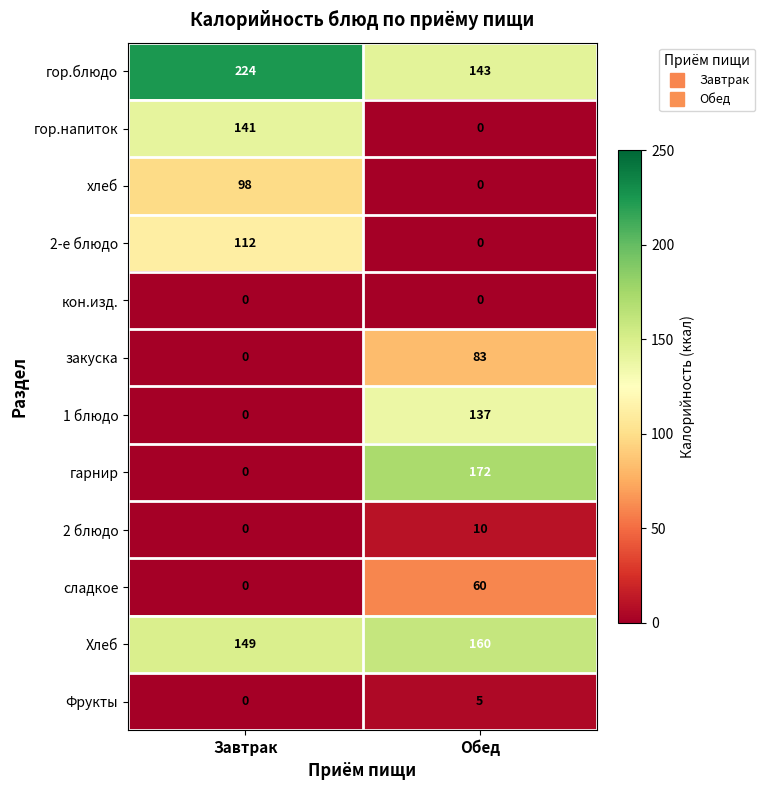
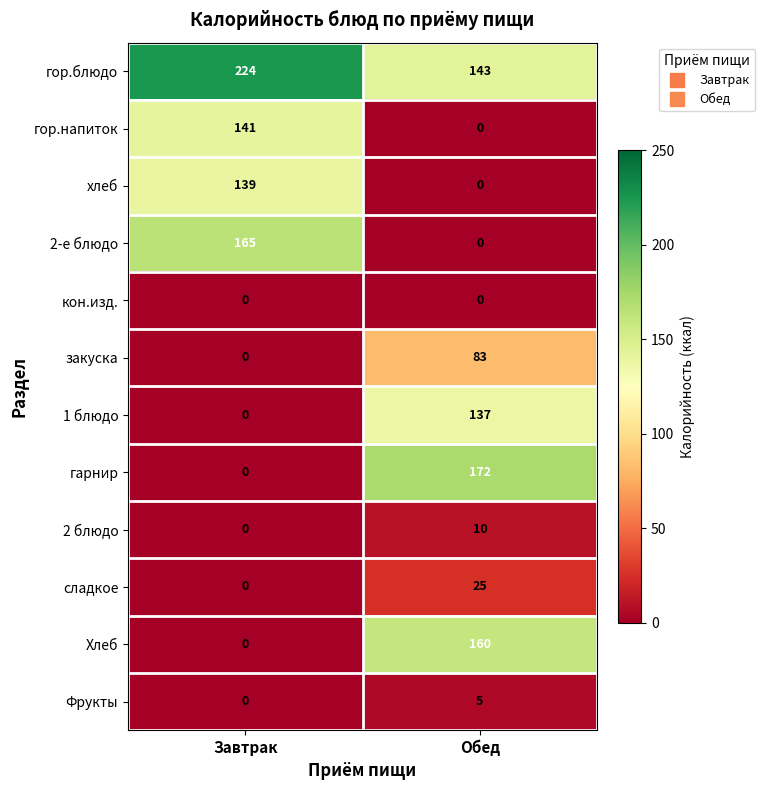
  {
    "гор.блюдо": {
      "Завтрак": 224,
      "Обед": 143
    },
    "гор.напиток": {
      "Завтрак": 141,
      "Обед": 0
    },
    "хлеб": {
-     "Завтрак": 98,
+     "Завтрак": 139,
      "Обед": 0
    },
    "2-е блюдо": {
-     "Завтрак": 112,
+     "Завтрак": 165,
      "Обед": 0
    },
    "кон.изд.": {
      "Завтрак": 0,
      "Обед": 0
    },
    "закуска": {
      "Завтрак": 0,
      "Обед": 83
    },
    "1 блюдо": {
      "Завтрак": 0,
      "Обед": 137
    },
    "гарнир": {
      "Завтрак": 0,
      "Обед": 172
    },
    "2 блюдо": {
      "Завтрак": 0,
      "Обед": 10
    },
    "сладкое": {
      "Завтрак": 0,
-     "Обед": 60
+     "Обед": 25
    },
    "Хлеб": {
-     "Завтрак": 149,
+     "Завтрак": 0,
      "Обед": 160
    },
    "Фрукты": {
      "Завтрак": 0,
      "Обед": 5
    }
  }
